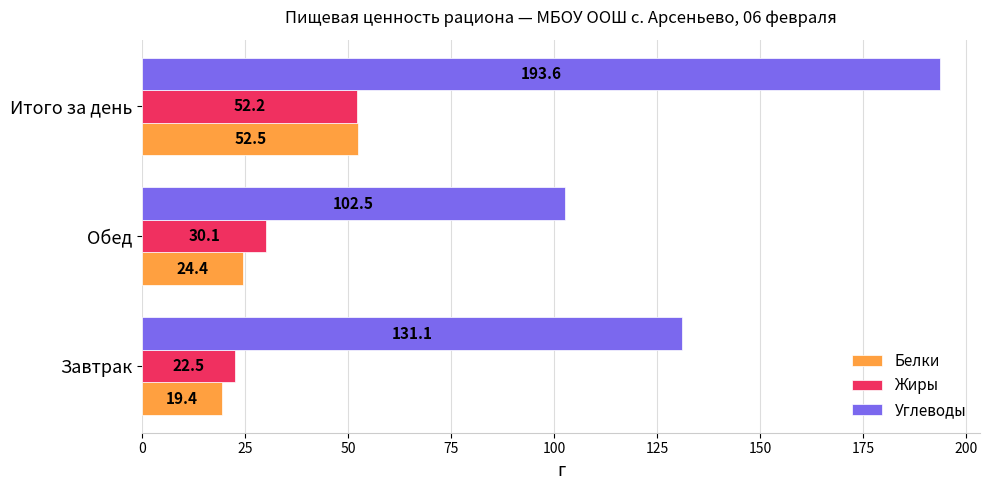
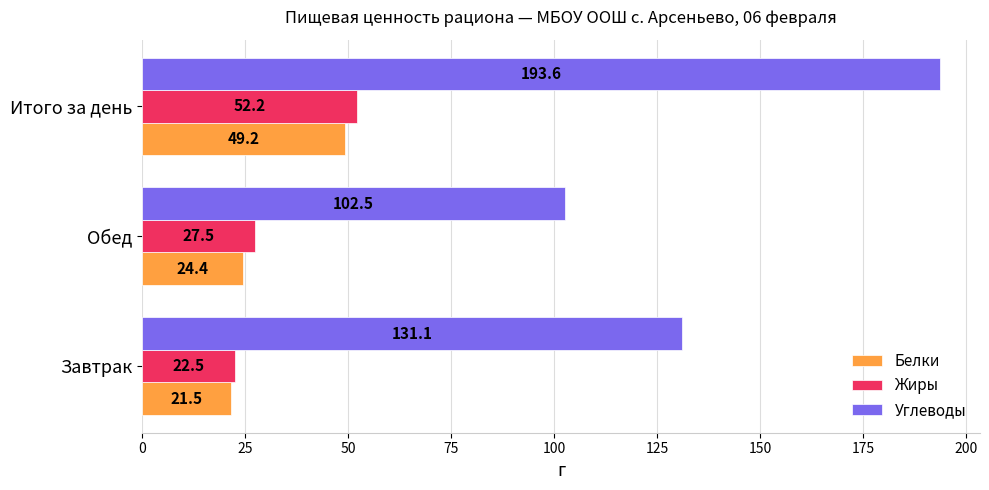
  {
    "Белки": {
-     "Итого за день": 52.5,
+     "Итого за день": 49.2,
      "Обед": 24.4,
-     "Завтрак": 19.4
+     "Завтрак": 21.5
    },
    "Жиры": {
      "Итого за день": 52.2,
-     "Обед": 30.1,
+     "Обед": 27.5,
      "Завтрак": 22.5
    },
    "Углеводы": {
      "Итого за день": 193.6,
      "Обед": 102.5,
      "Завтрак": 131.1
    }
  }
